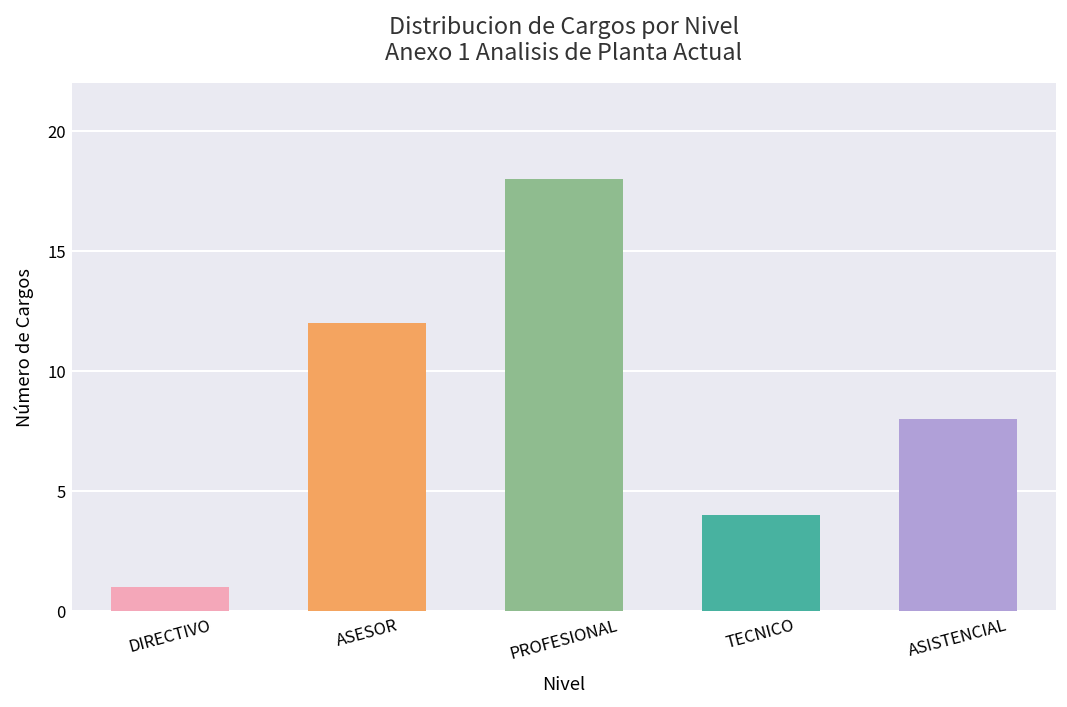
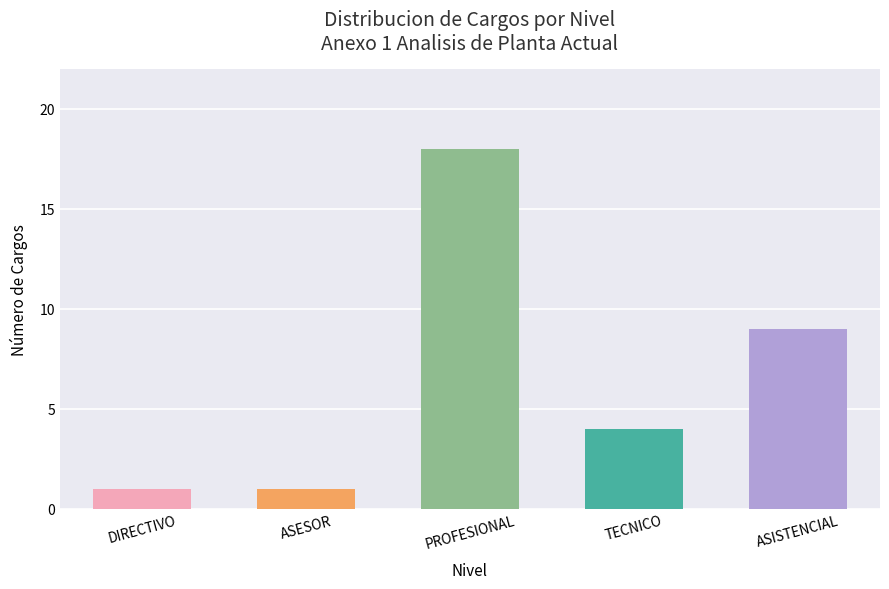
  {
    "DIRECTIVO": 1,
-   "ASESOR": 12,
+   "ASESOR": 1,
    "PROFESIONAL": 18,
    "TECNICO": 4,
-   "ASISTENCIAL": 8
+   "ASISTENCIAL": 9
  }
